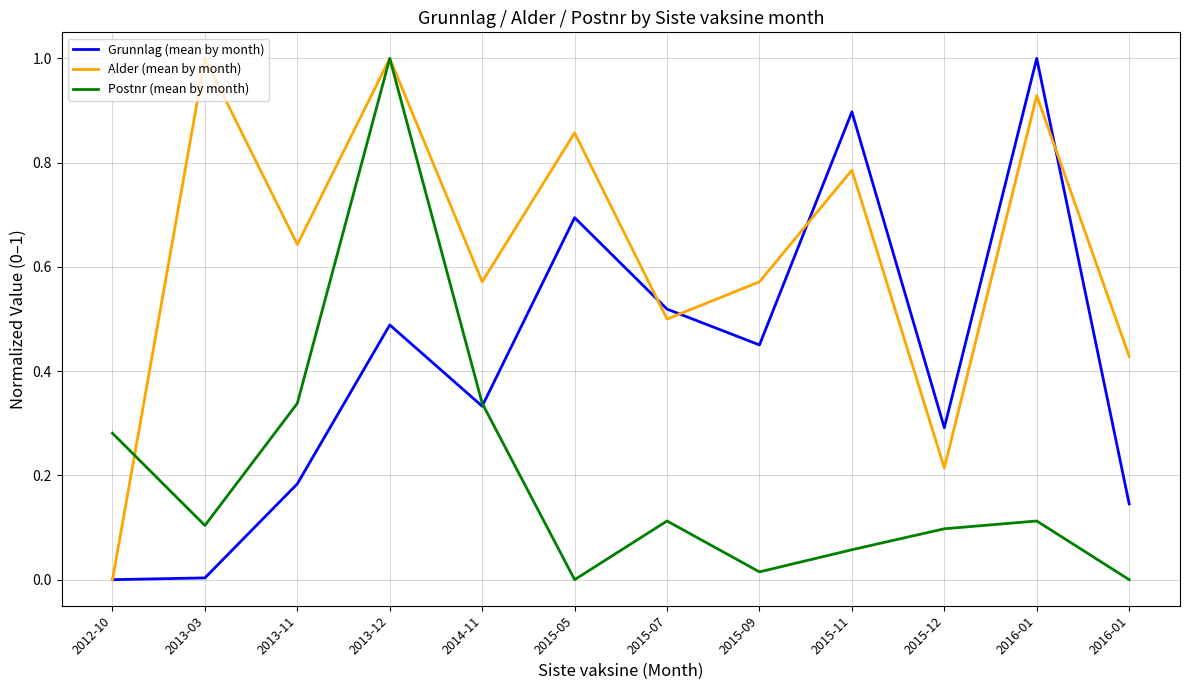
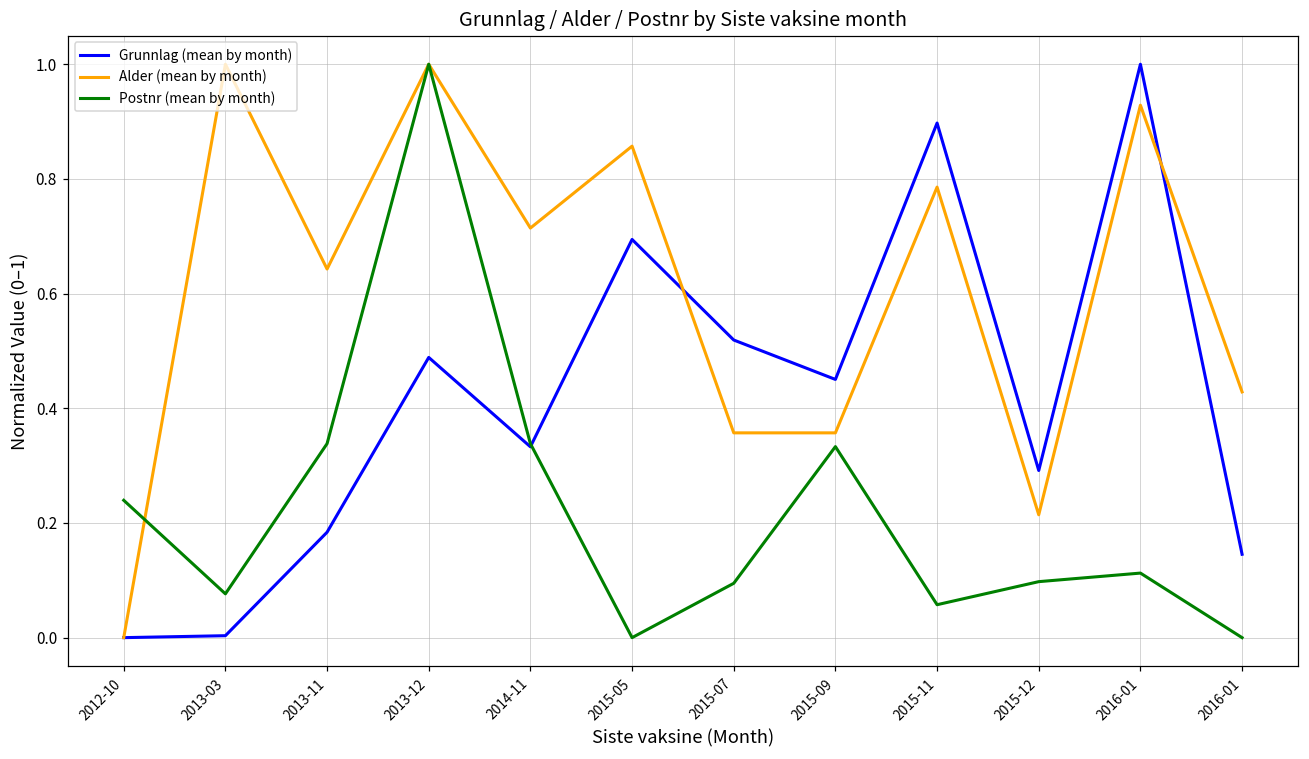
  {
    "Grunnlag (mean by month)": {
      "2013-03": 0.00,
      "2013-11": 0.18,
      "2013-12": 0.49,
      "2014-11": 0.33,
      "2015-05": 0.69,
      "2015-07": 0.52,
      "2015-09": 0.45,
      "2015-11": 0.90,
      "2015-12": 0.29
    },
    "Alder (mean by month)": {
      "2013-11": 0.64,
-     "2014-11": 0.57,
+     "2014-11": 0.71,
      "2015-05": 0.86,
-     "2015-07": 0.50,
-     "2015-09": 0.57,
+     "2015-07": 0.36,
+     "2015-09": 0.36,
      "2015-11": 0.79,
      "2015-12": 0.21
    },
    "Postnr (mean by month)": {
-     "2012-10": 0.28,
-     "2013-03": 0.10,
+     "2012-10": 0.24,
+     "2013-03": 0.08,
      "2013-11": 0.34,
      "2014-11": 0.34,
      "2015-05": 0.00,
-     "2015-07": 0.11,
-     "2015-09": 0.01,
+     "2015-07": 0.09,
+     "2015-09": 0.33,
      "2015-11": 0.06,
      "2015-12": 0.10
    }
  }
